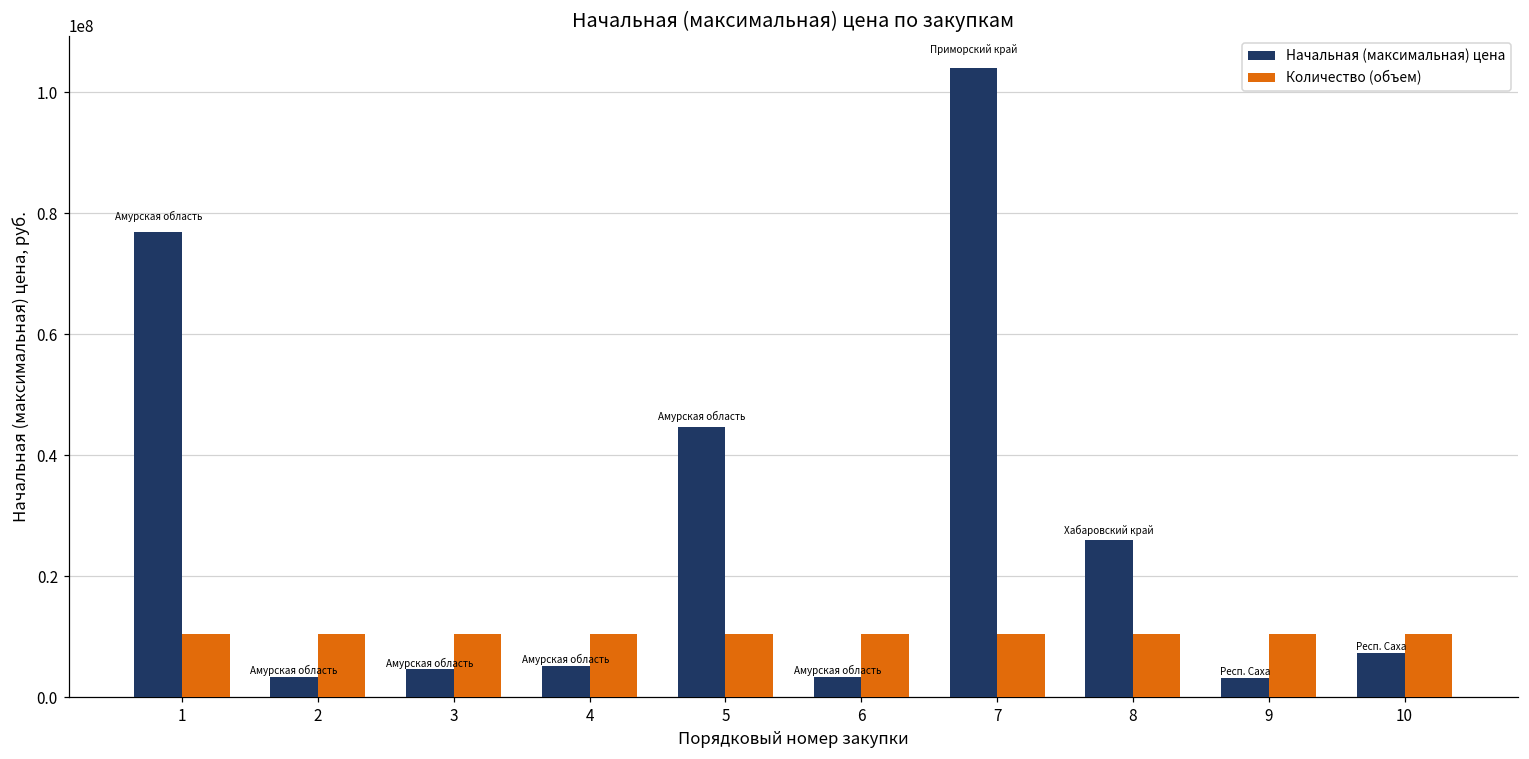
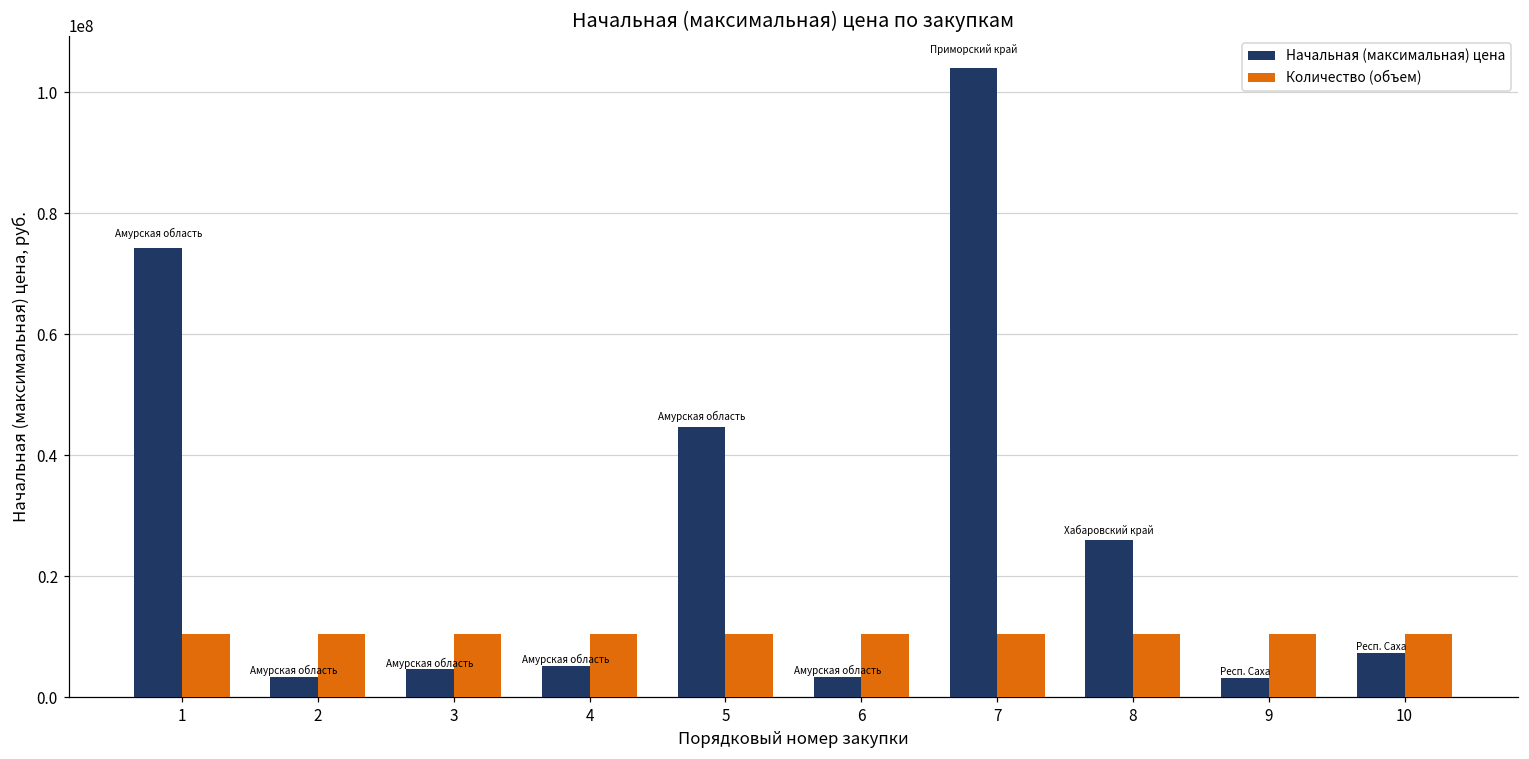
  {
    "Начальная (максимальная) цена": {
-     "1": 77000000,
+     "1": 74000000,
      "2": 3000000,
      "3": 5000000,
      "4": 5000000,
      "5": 45000000,
      "6": 3000000,
      "7": 104000000,
      "8": 26000000,
      "9": 3000000,
      "10": 7000000
    },
    "Количество (объем)": {
      "1": 10000000,
      "2": 10000000,
      "3": 10000000,
      "4": 10000000,
      "5": 10000000,
      "6": 10000000,
      "7": 10000000,
      "8": 10000000,
      "9": 10000000,
      "10": 10000000
    }
  }
